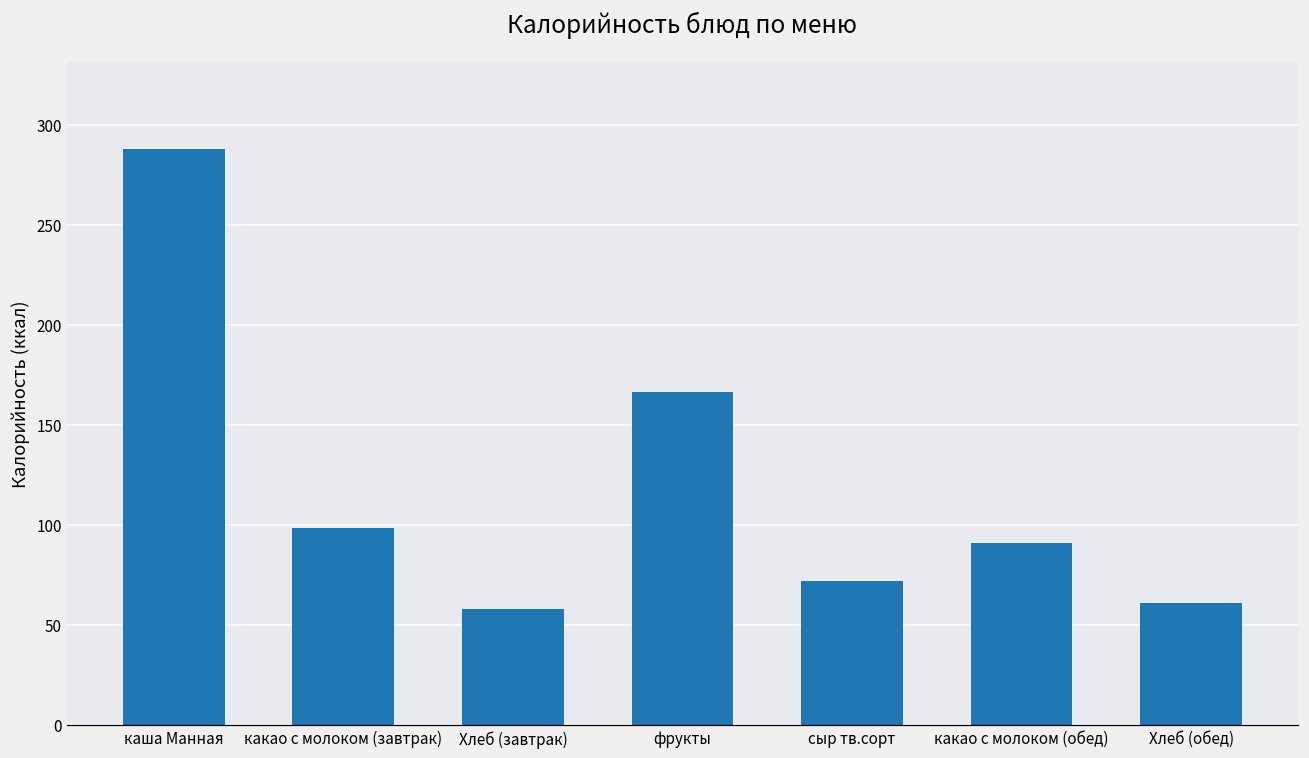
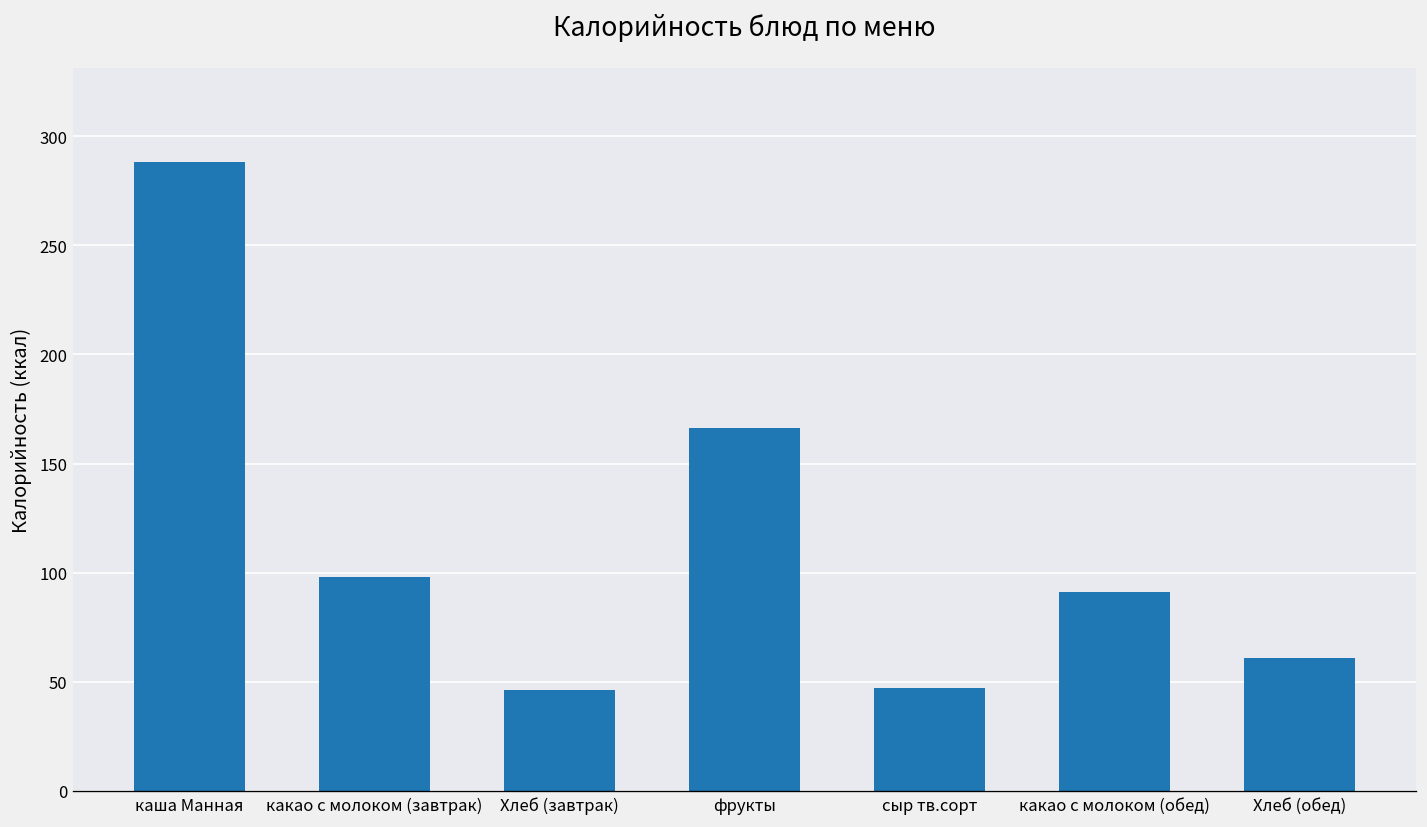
  {
    "каша Манная": 288,
    "какао с молоком (завтрак)": 98,
-   "Хлеб (завтрак)": 58,
+   "Хлеб (завтрак)": 46,
    "фрукты": 167,
-   "сыр тв.сорт": 72,
+   "сыр тв.сорт": 47,
    "какао с молоком (обед)": 91,
    "Хлеб (обед)": 61
  }
